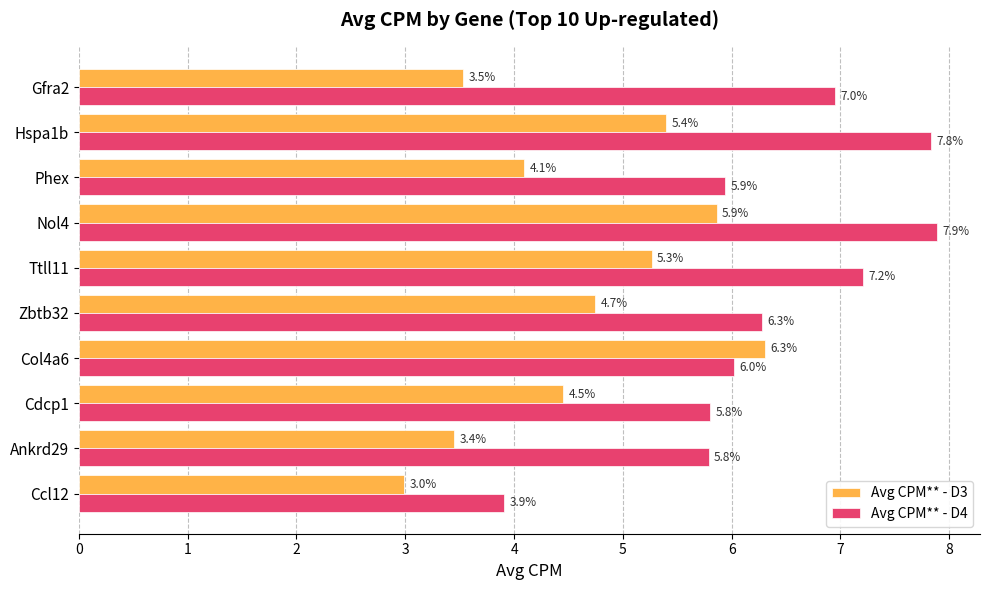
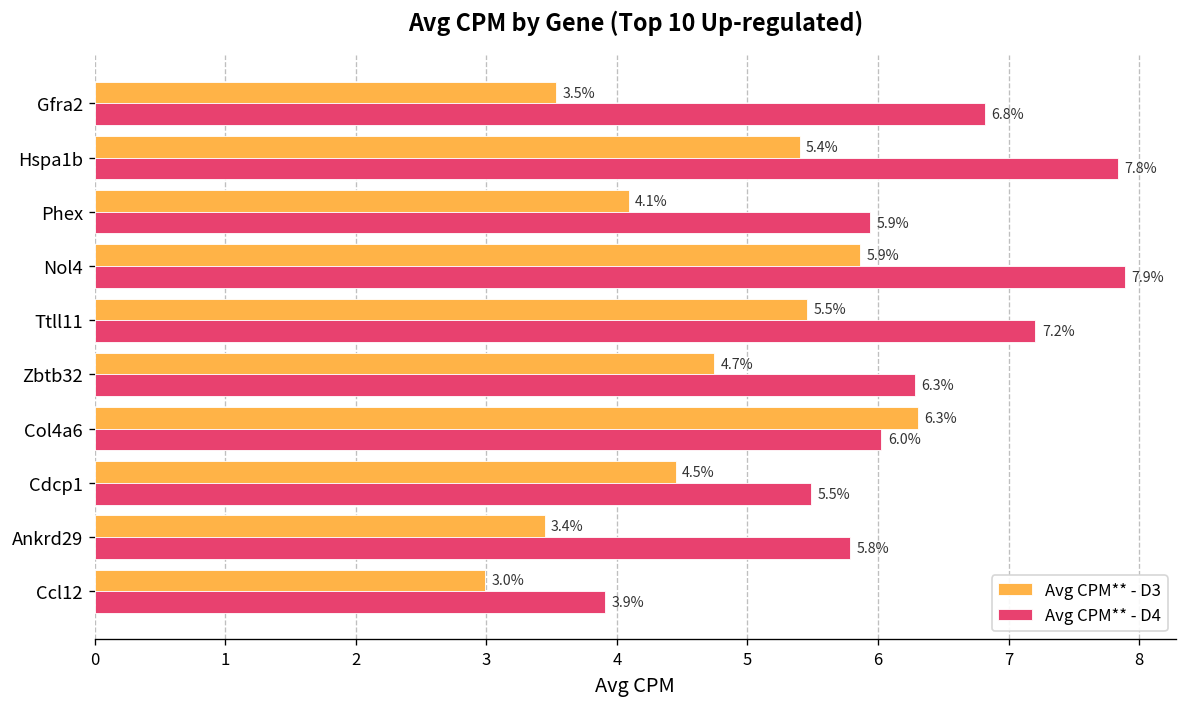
  {
    "Avg CPM** - D3": {
      "Gfra2": "3.5%",
      "Hspa1b": "5.4%",
      "Phex": "4.1%",
      "Nol4": "5.9%",
-     "Ttll11": "5.3%",
+     "Ttll11": "5.5%",
      "Zbtb32": "4.7%",
      "Col4a6": "6.3%",
      "Cdcp1": "4.5%",
      "Ankrd29": "3.4%",
      "Ccl12": "3.0%"
    },
    "Avg CPM** - D4": {
-     "Gfra2": "7.0%",
+     "Gfra2": "6.8%",
      "Hspa1b": "7.8%",
      "Phex": "5.9%",
      "Nol4": "7.9%",
      "Ttll11": "7.2%",
      "Zbtb32": "6.3%",
      "Col4a6": "6.0%",
-     "Cdcp1": "5.8%",
+     "Cdcp1": "5.5%",
      "Ankrd29": "5.8%",
      "Ccl12": "3.9%"
    }
  }
